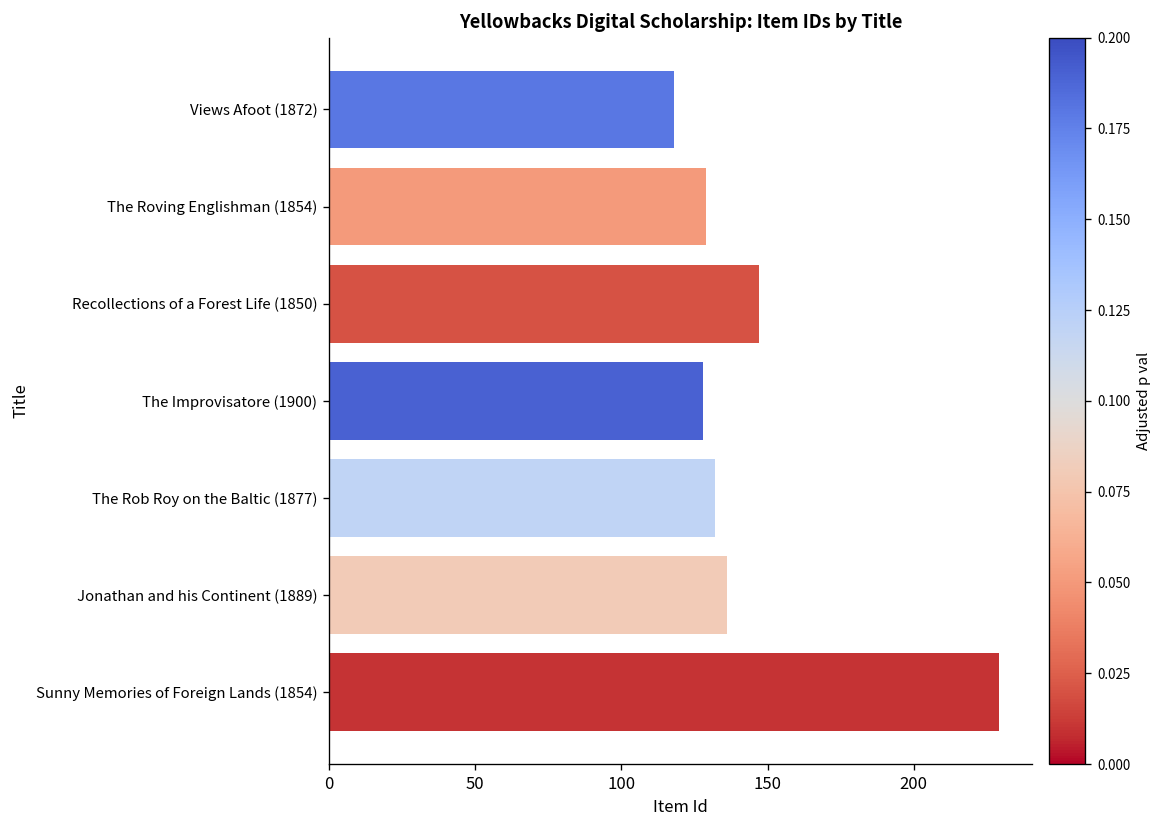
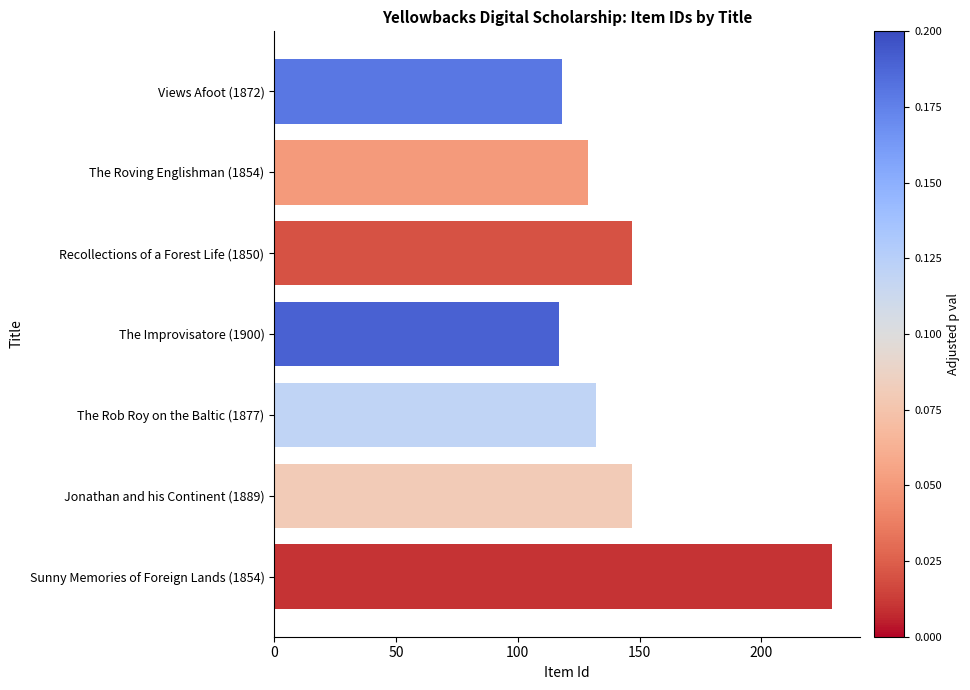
  {
    "Views Afoot (1872)": 118,
    "The Roving Englishman (1854)": 129,
    "Recollections of a Forest Life (1850)": 147,
-   "The Improvisatore (1900)": 128,
+   "The Improvisatore (1900)": 117,
    "The Rob Roy on the Baltic (1877)": 132,
-   "Jonathan and his Continent (1889)": 136,
+   "Jonathan and his Continent (1889)": 147,
    "Sunny Memories of Foreign Lands (1854)": 229
  }
